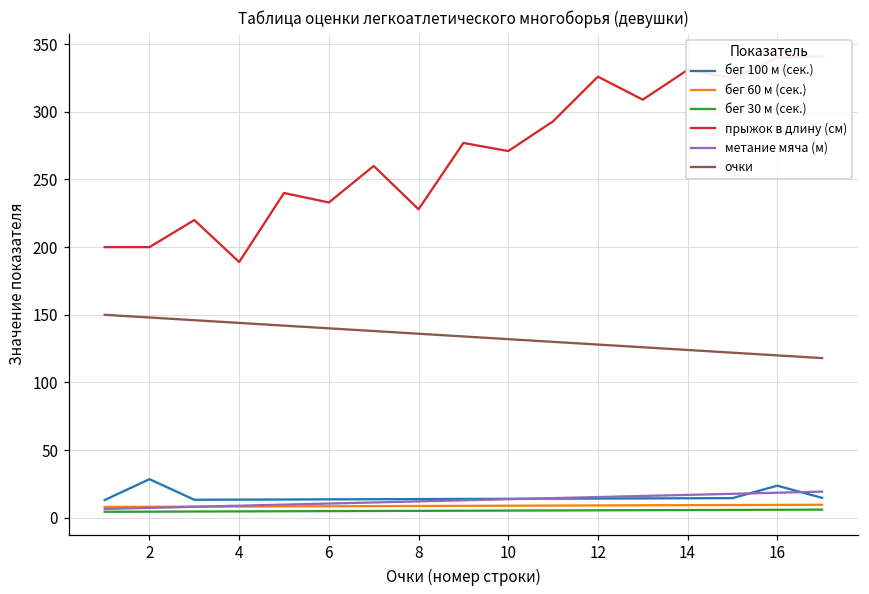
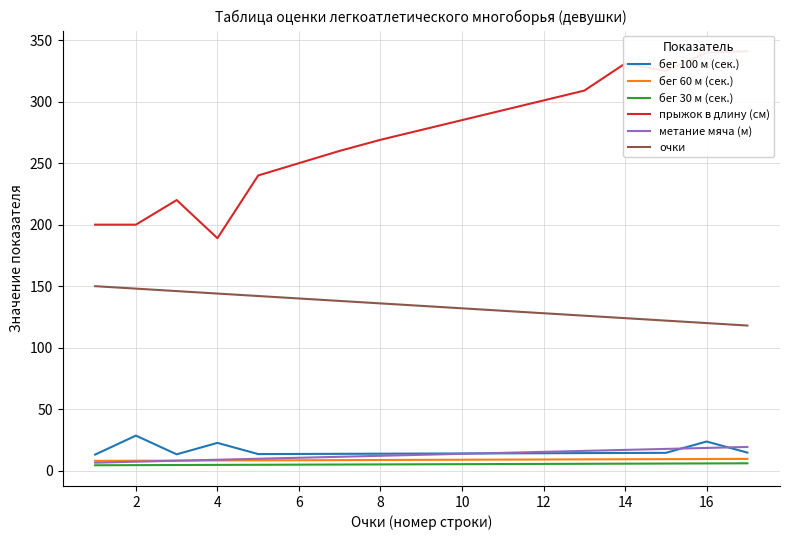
  {
    "бег 100 м (сек.)": {
      "2": 29,
-     "4": 13,
+     "4": 23,
      "6": 14,
      "14": 14,
      "16": 24
    },
    "бег 60 м (сек.)": {
      "8": 9,
      "10": 9,
      "12": 9,
      "14": 9,
      "16": 10
    },
    "бег 30 м (сек.)": {
      "2": 5,
      "4": 5,
      "6": 5,
      "8": 5,
      "10": 5,
      "12": 6,
      "14": 6,
      "16": 6
    },
    "прыжок в длину (см)": {
      "2": 200,
      "4": 189,
-     "6": 233,
-     "8": 228,
-     "10": 271,
-     "12": 326
+     "6": 250,
+     "8": 269,
+     "10": 285,
+     "12": 301
    },
    "метание мяча (м)": {
      "14": 17,
      "16": 19
    },
    "очки": {
      "2": 148,
      "4": 144,
      "6": 140,
      "8": 136,
      "10": 132,
      "12": 128,
      "14": 124,
      "16": 120
    }
  }
